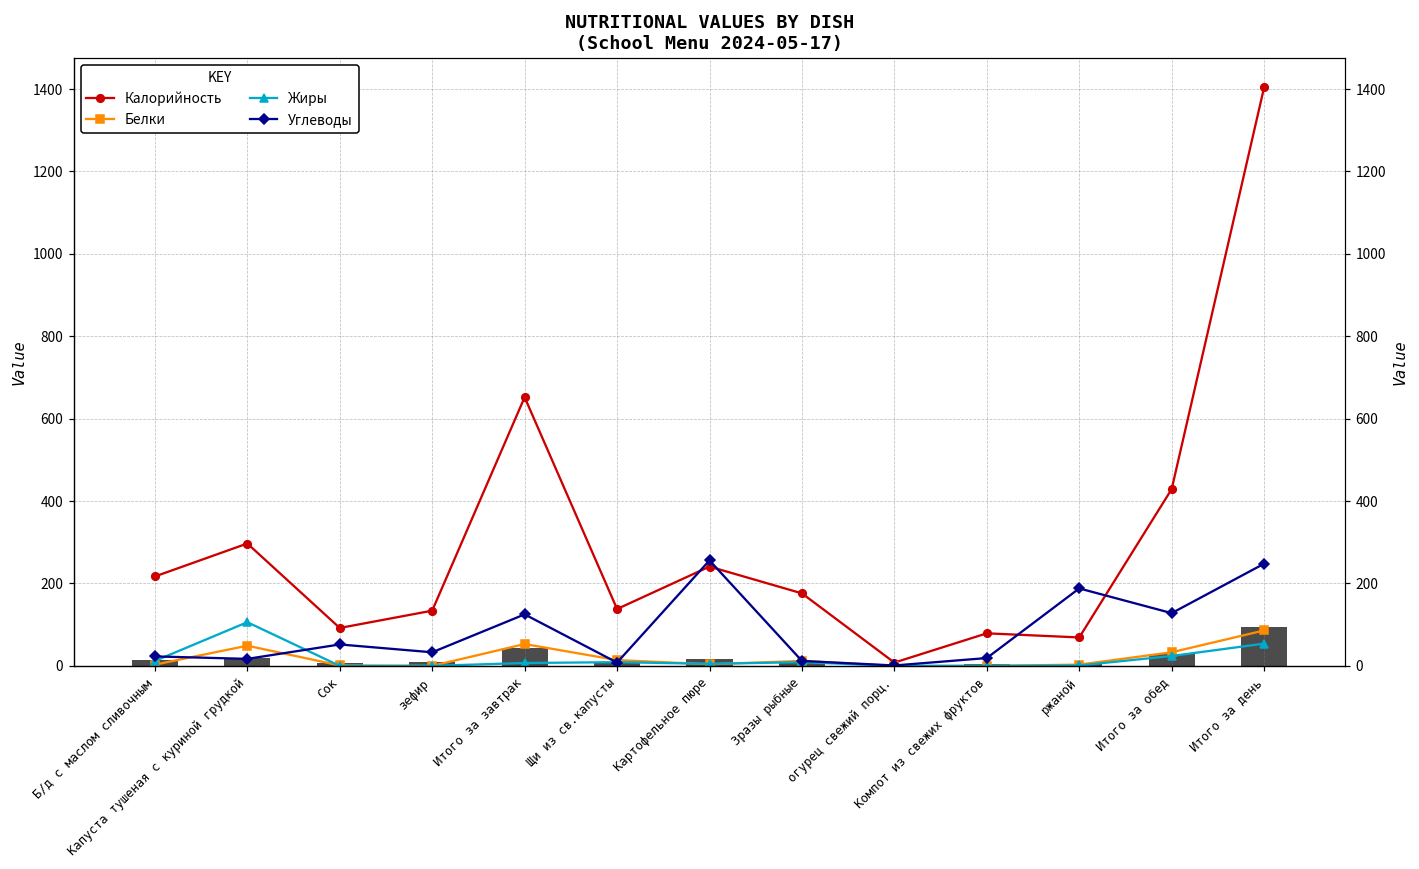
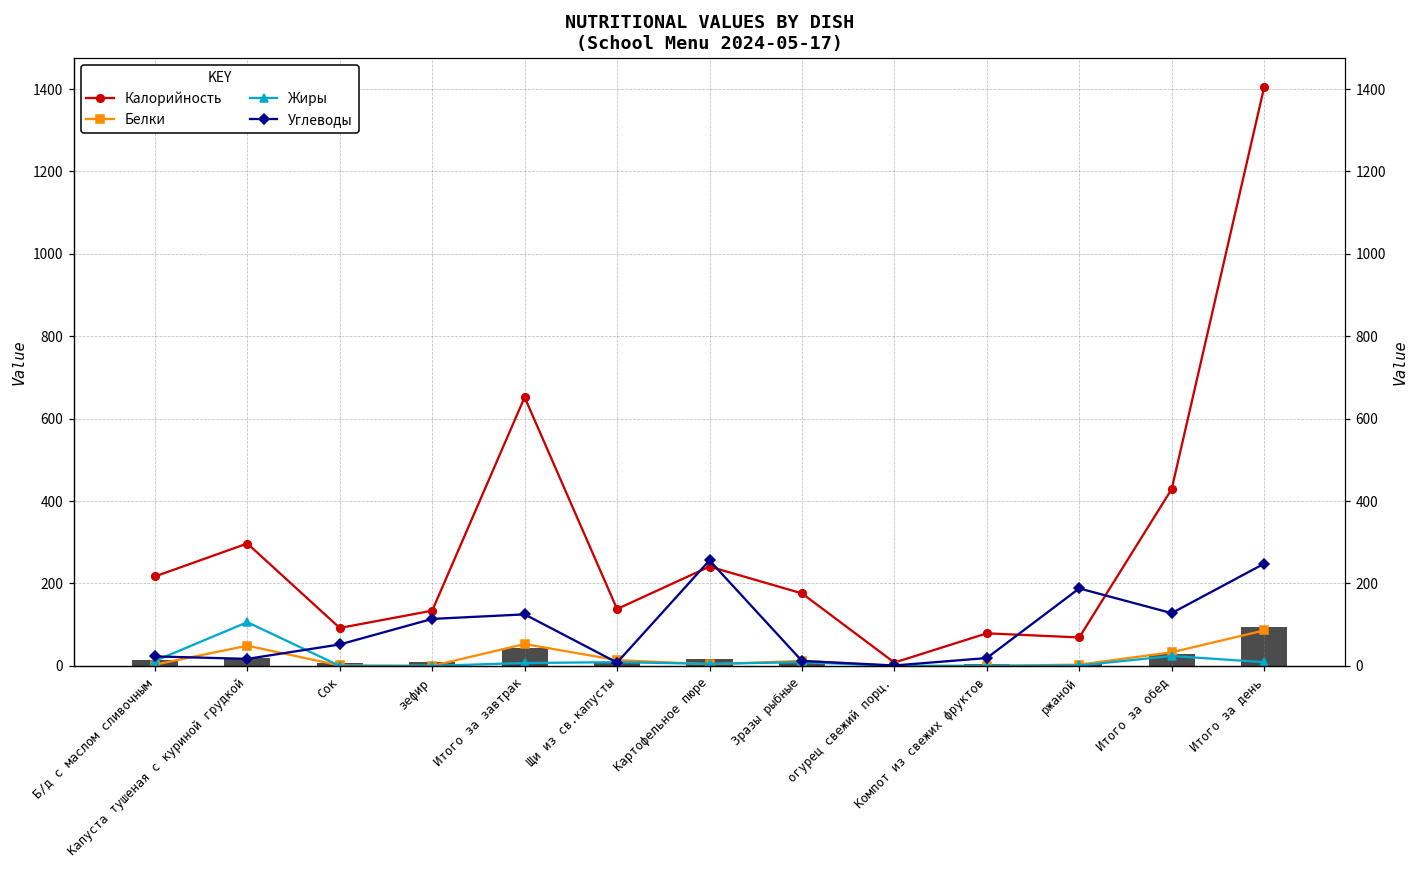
  {
    "Калорийность": {
      "Б/д с маслом сливочным": 220,
      "Капуста тушеная с куриной грудкой": 300,
      "Сок": 90,
      "зефир": 130,
      "Итого за завтрак": 650,
      "Щи из св.капусты": 140,
      "Картофельное пюре": 240,
      "Зразы рыбные": 180,
      "огурец свежий порц.": 10,
      "Компот из свежих фруктов": 80,
      "ржаной": 70,
      "Итого за обед": 430,
      "Итого за день": 1400
    },
    "Белки": {
      "Б/д с маслом сливочным": 0,
      "Капуста тушеная с куриной грудкой": 50,
      "Итого за завтрак": 50,
      "Итого за обед": 30,
      "Итого за день": 90
    },
    "Жиры": {
      "Б/д с маслом сливочным": 10,
      "Капуста тушеная с куриной грудкой": 110,
      "Итого за завтрак": 10,
      "Итого за обед": 20,
-     "Итого за день": 50
+     "Итого за день": 10
    },
    "Углеводы": {
      "Б/д с маслом сливочным": 20,
      "Капуста тушеная с куриной грудкой": 20,
      "Сок": 50,
-     "зефир": 30,
+     "зефир": 110,
      "Итого за завтрак": 130,
      "Картофельное пюре": 260,
      "Компот из свежих фруктов": 20,
      "ржаной": 190,
      "Итого за обед": 130,
      "Итого за день": 250
    }
  }
